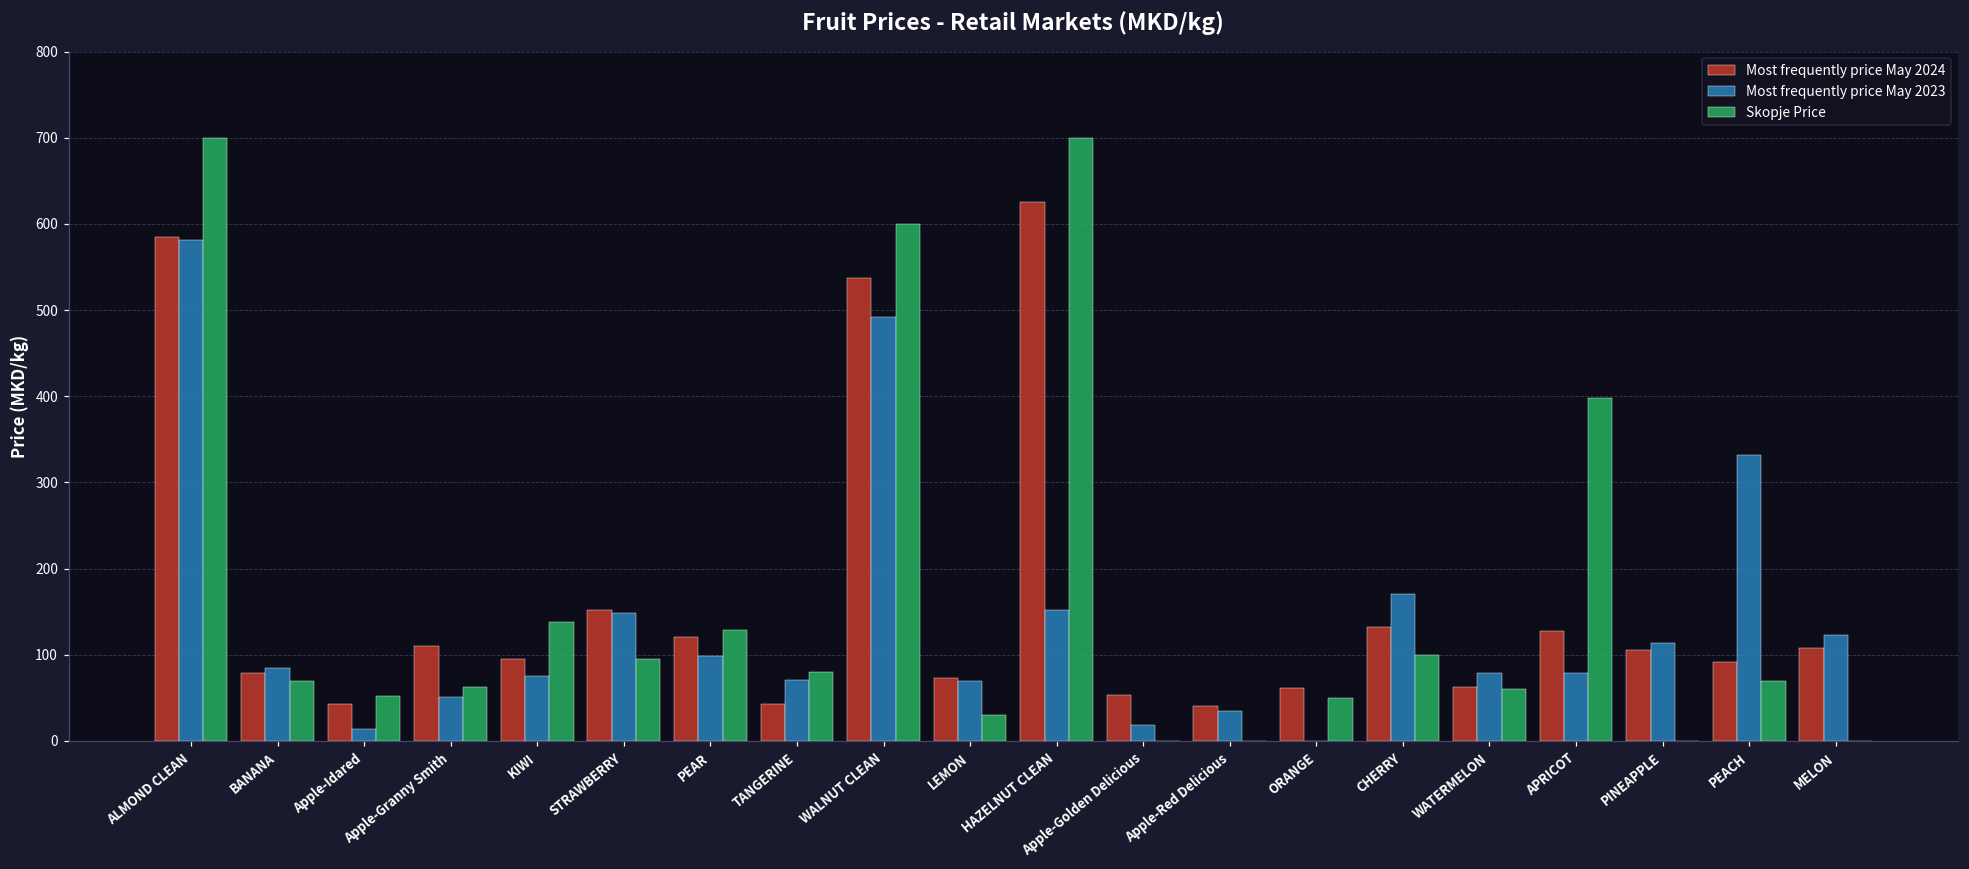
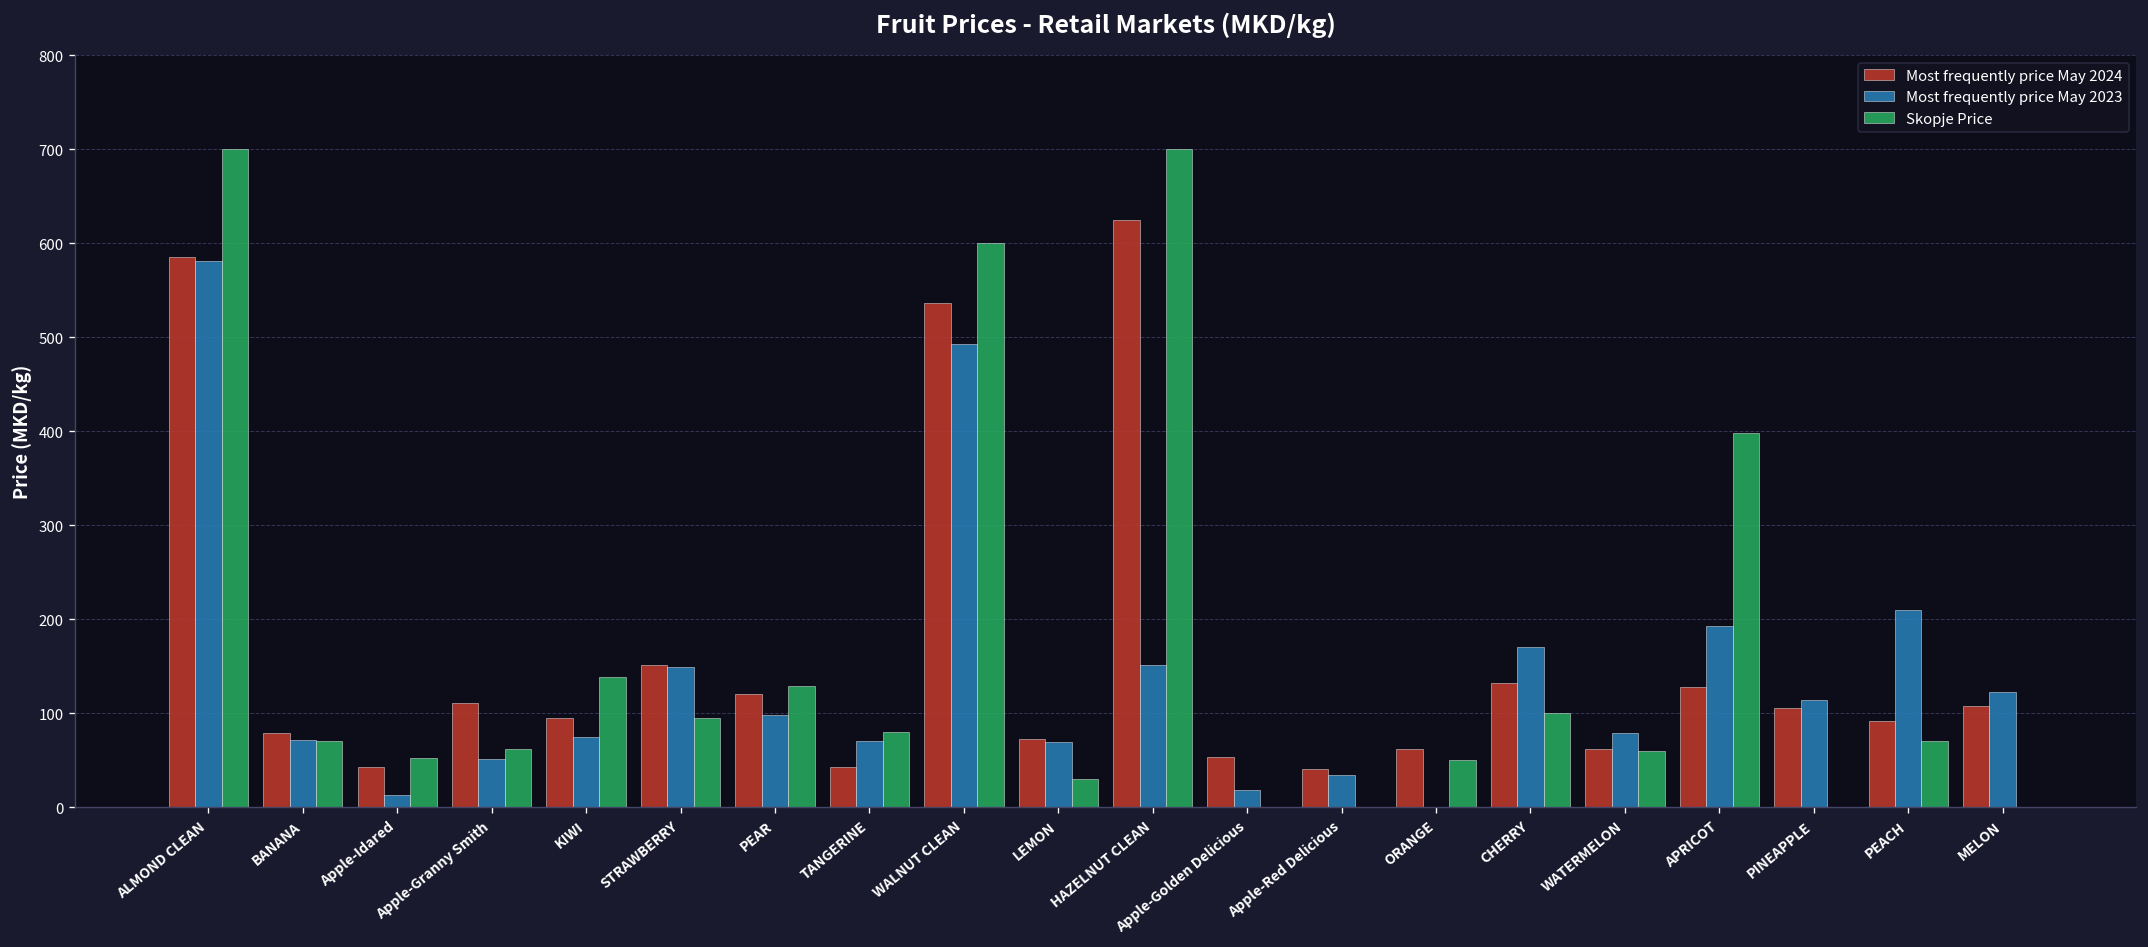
  {
    "Most frequently price May 2024": {
      "ALMOND CLEAN": 590,
      "BANANA": 80,
      "Apple-Idared": 40,
      "Apple-Granny Smith": 110,
      "KIWI": 100,
      "STRAWBERRY": 150,
      "PEAR": 120,
      "TANGERINE": 40,
      "WALNUT CLEAN": 540,
      "LEMON": 70,
      "HAZELNUT CLEAN": 630,
      "Apple-Golden Delicious": 50,
      "Apple-Red Delicious": 40,
      "ORANGE": 60,
      "CHERRY": 130,
      "WATERMELON": 60,
      "APRICOT": 130,
      "PINEAPPLE": 110,
      "PEACH": 90,
      "MELON": 110
    },
    "Most frequently price May 2023": {
      "ALMOND CLEAN": 580,
-     "BANANA": 80,
+     "BANANA": 70,
      "Apple-Idared": 10,
      "Apple-Granny Smith": 50,
      "KIWI": 70,
      "STRAWBERRY": 150,
      "PEAR": 100,
      "TANGERINE": 70,
      "WALNUT CLEAN": 490,
      "LEMON": 70,
      "HAZELNUT CLEAN": 150,
      "Apple-Golden Delicious": 20,
      "Apple-Red Delicious": 30,
      "ORANGE": 0,
      "CHERRY": 170,
      "WATERMELON": 80,
-     "APRICOT": 80,
+     "APRICOT": 190,
      "PINEAPPLE": 110,
-     "PEACH": 330,
+     "PEACH": 210,
      "MELON": 120
    },
    "Skopje Price": {
      "ALMOND CLEAN": 700,
      "BANANA": 70,
      "Apple-Idared": 50,
      "Apple-Granny Smith": 60,
      "KIWI": 140,
      "STRAWBERRY": 100,
      "PEAR": 130,
      "TANGERINE": 80,
      "WALNUT CLEAN": 600,
      "LEMON": 30,
      "HAZELNUT CLEAN": 700,
      "Apple-Golden Delicious": 0,
      "Apple-Red Delicious": 0,
      "ORANGE": 50,
      "CHERRY": 100,
      "WATERMELON": 60,
      "APRICOT": 400,
      "PINEAPPLE": 0,
      "PEACH": 70,
      "MELON": 0
    }
  }
